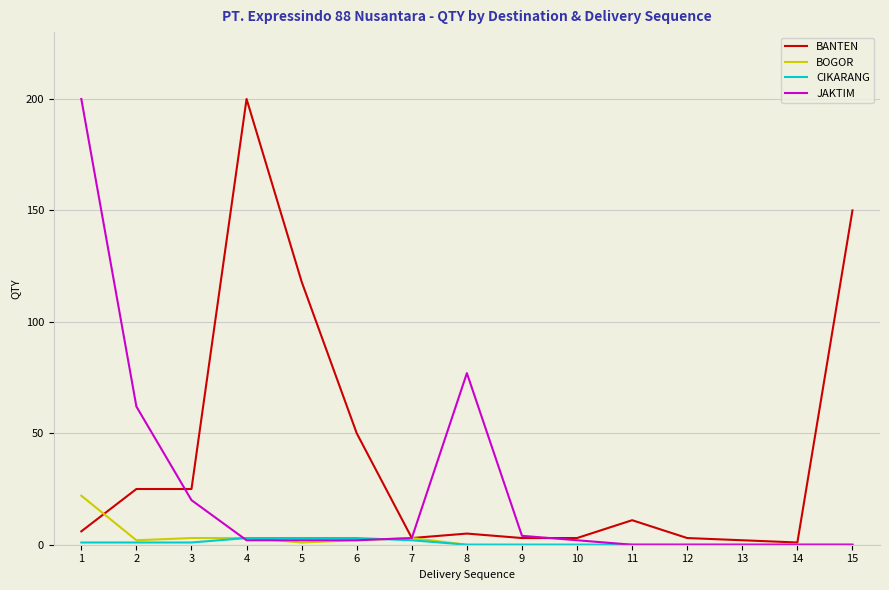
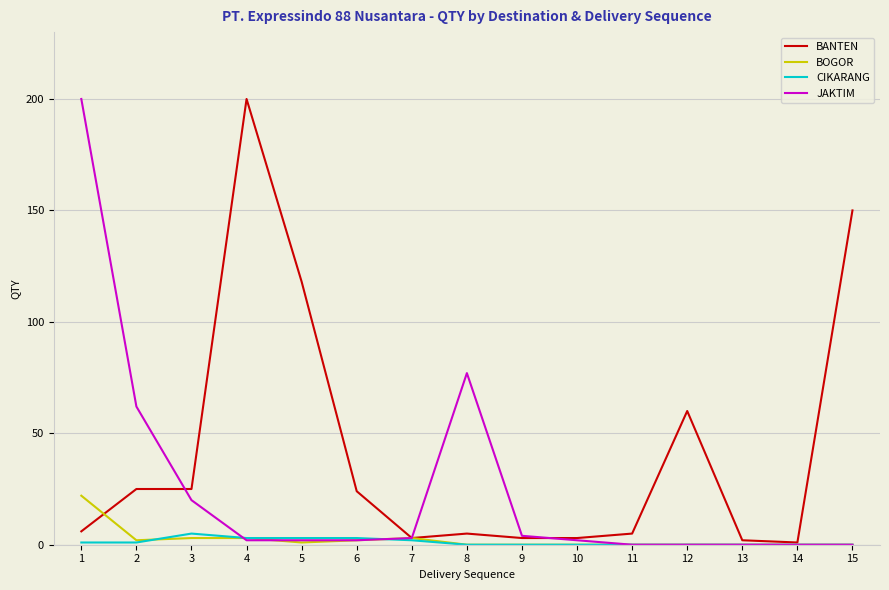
  {
    "BANTEN": {
      "1": 6,
      "2": 25,
      "3": 25,
      "4": 200,
      "5": 118,
-     "6": 50,
+     "6": 24,
      "8": 5,
-     "11": 11,
-     "12": 3,
+     "11": 5,
+     "12": 60,
      "13": 2,
      "15": 150
    },
    "BOGOR": {
      "1": 22,
      "3": 3
    },
    "CIKARANG": {
      "1": 1,
-     "3": 1
+     "3": 5
    },
    "JAKTIM": {
      "1": 200,
      "2": 62,
      "3": 20,
      "8": 77
    }
  }
